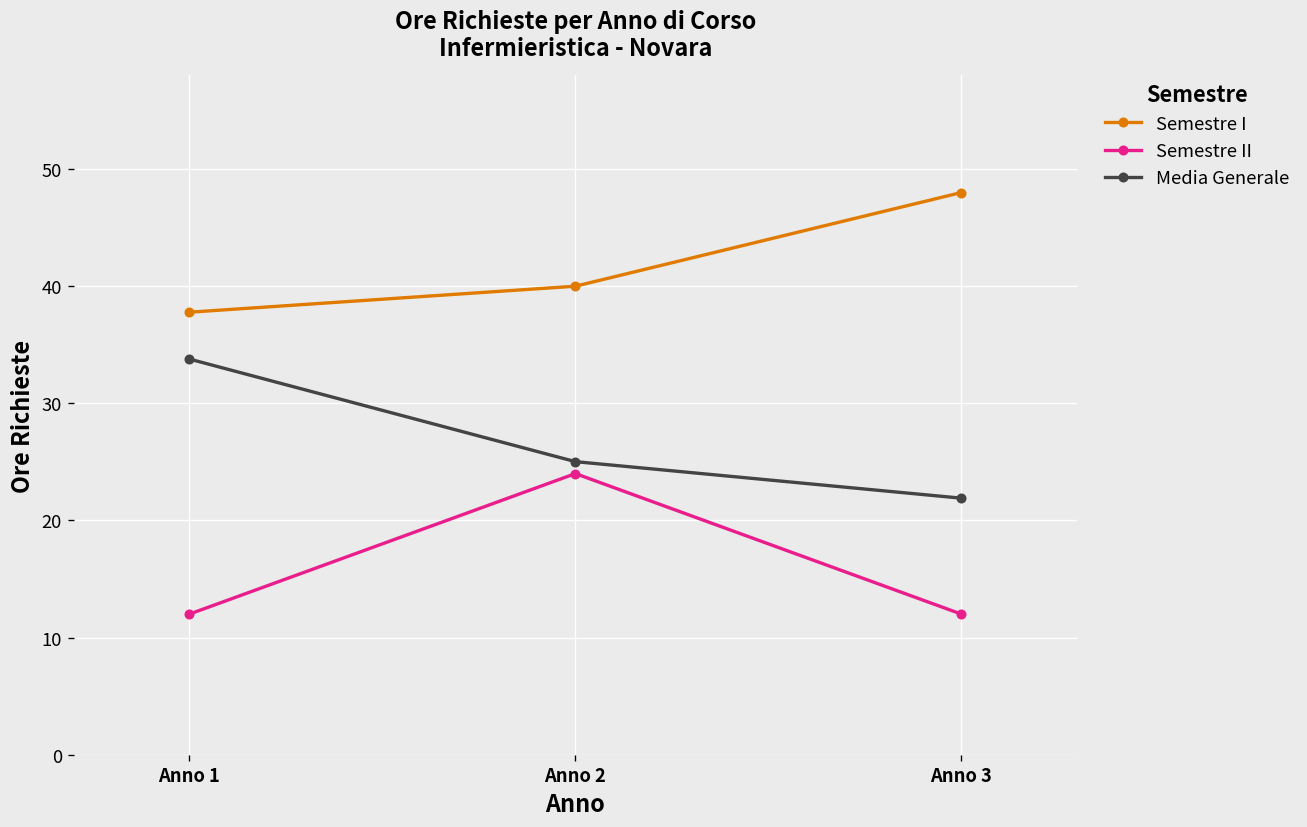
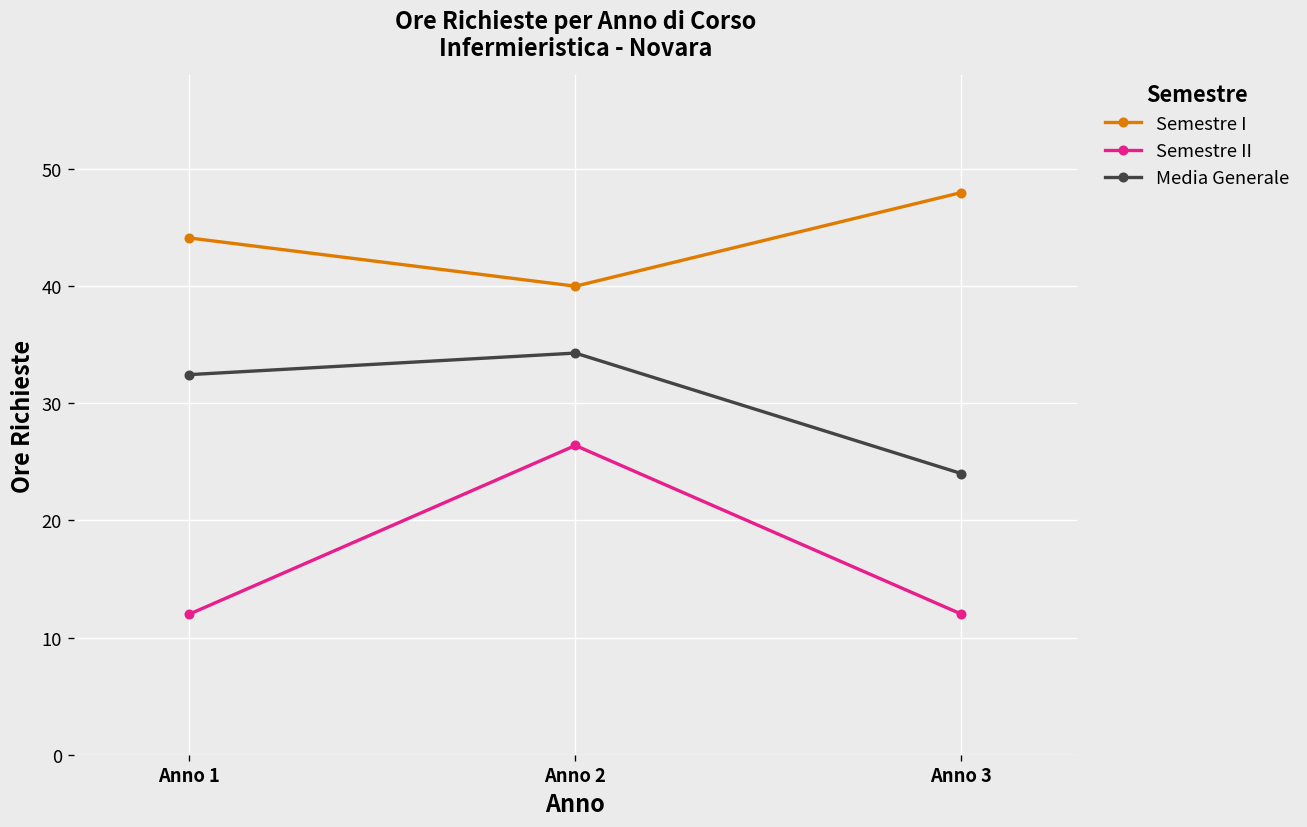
  {
    "Semestre I": {
-     "Anno 1": 38,
+     "Anno 1": 44,
      "Anno 2": 40,
      "Anno 3": 48
    },
    "Semestre II": {
      "Anno 1": 12,
-     "Anno 2": 24,
+     "Anno 2": 26,
      "Anno 3": 12
    },
    "Media Generale": {
-     "Anno 1": 34,
-     "Anno 2": 25,
-     "Anno 3": 22
+     "Anno 1": 32,
+     "Anno 2": 34,
+     "Anno 3": 24
    }
  }
